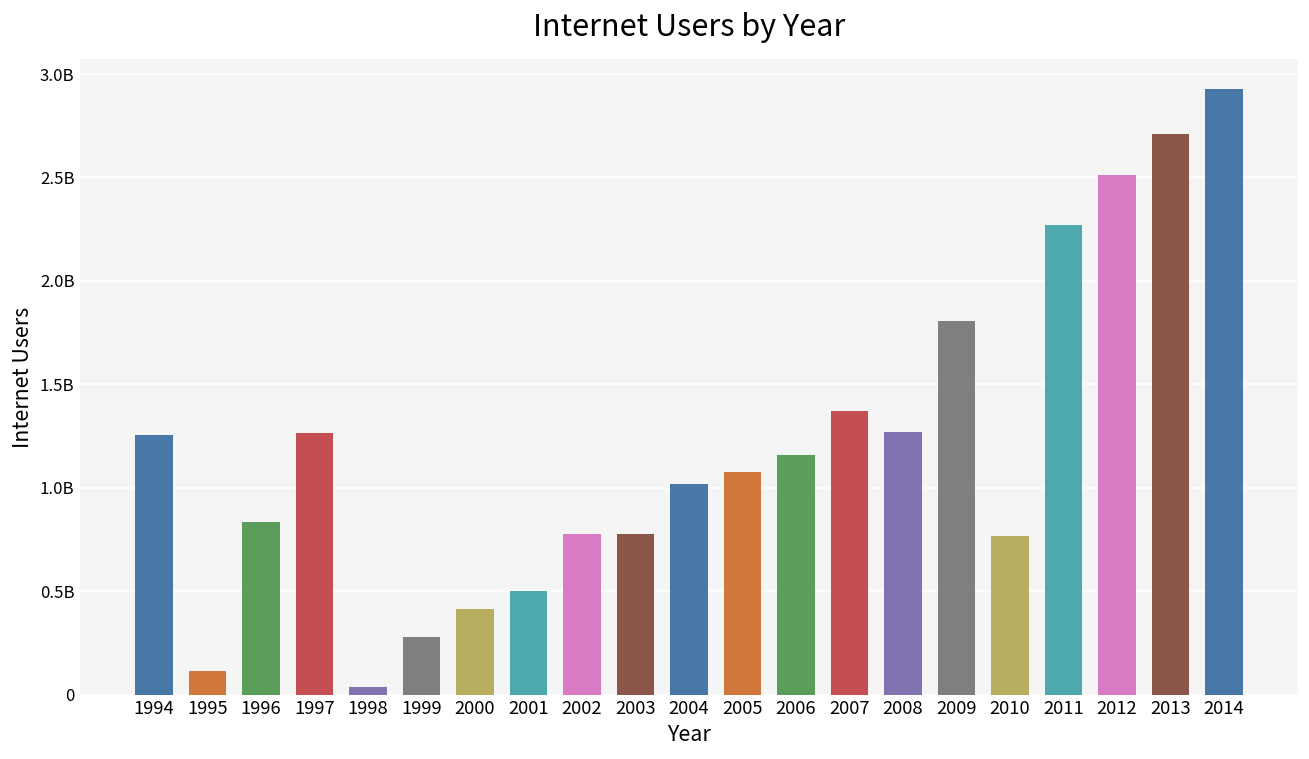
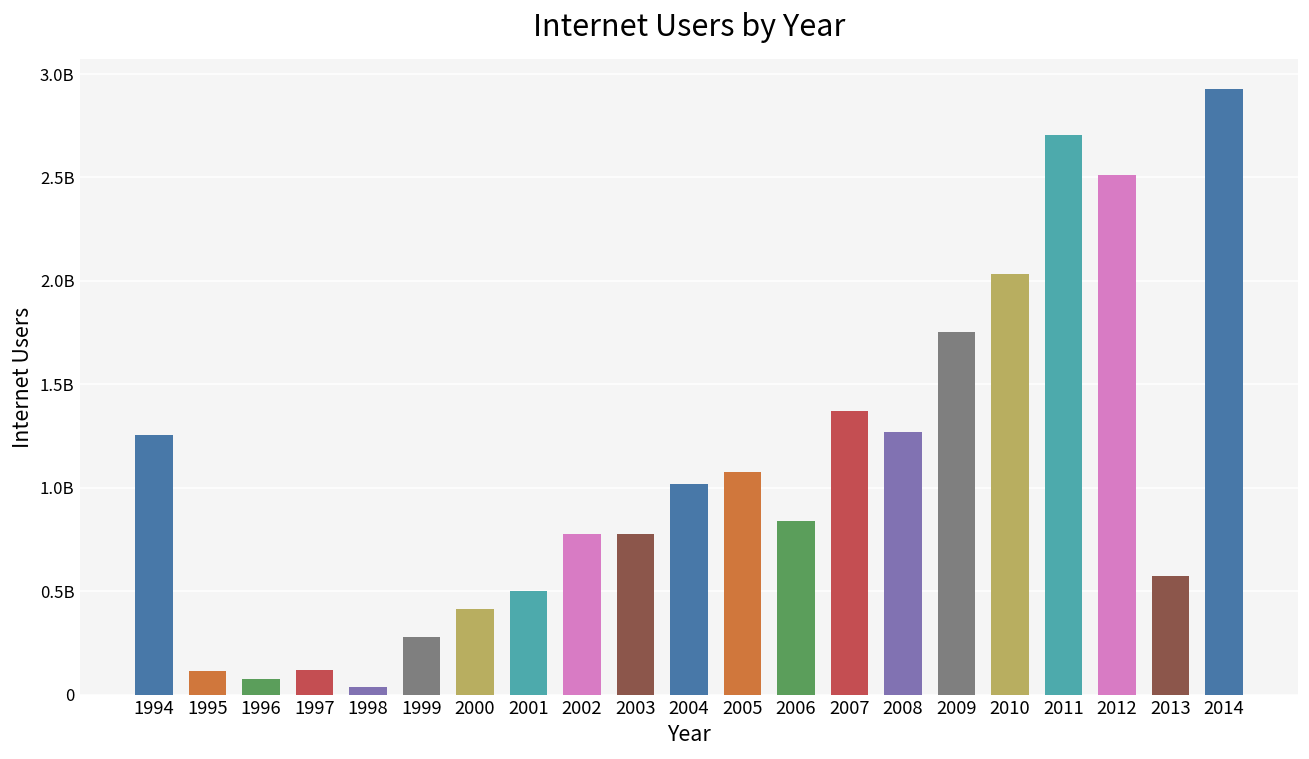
  {
    "1994": 1250000000,
    "1995": 120000000,
-   "1996": 830000000,
-   "1997": 1270000000,
+   "1996": 80000000,
+   "1997": 120000000,
    "1998": 40000000,
    "1999": 280000000,
    "2000": 410000000,
    "2001": 500000000,
    "2002": 780000000,
    "2003": 780000000,
    "2004": 1020000000,
    "2005": 1080000000,
-   "2006": 1160000000,
+   "2006": 840000000,
    "2007": 1370000000,
    "2008": 1270000000,
-   "2009": 1800000000,
-   "2010": 770000000,
-   "2011": 2270000000,
+   "2009": 1750000000,
+   "2010": 2030000000,
+   "2011": 2710000000,
    "2012": 2510000000,
-   "2013": 2710000000,
+   "2013": 570000000,
    "2014": 2930000000
  }
